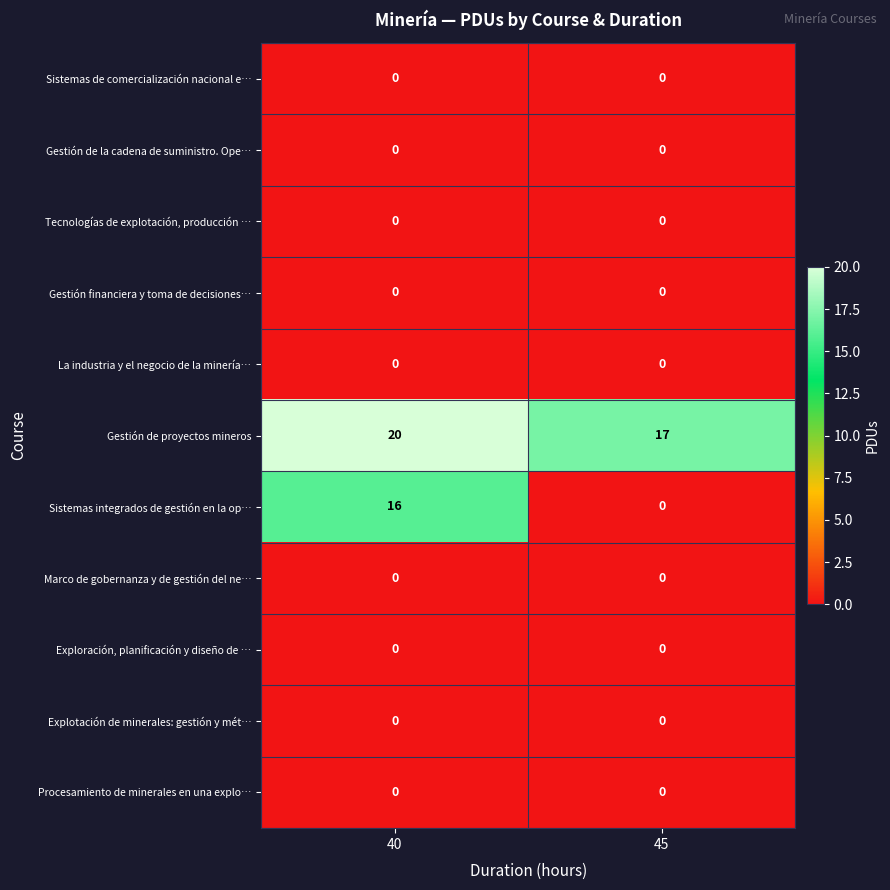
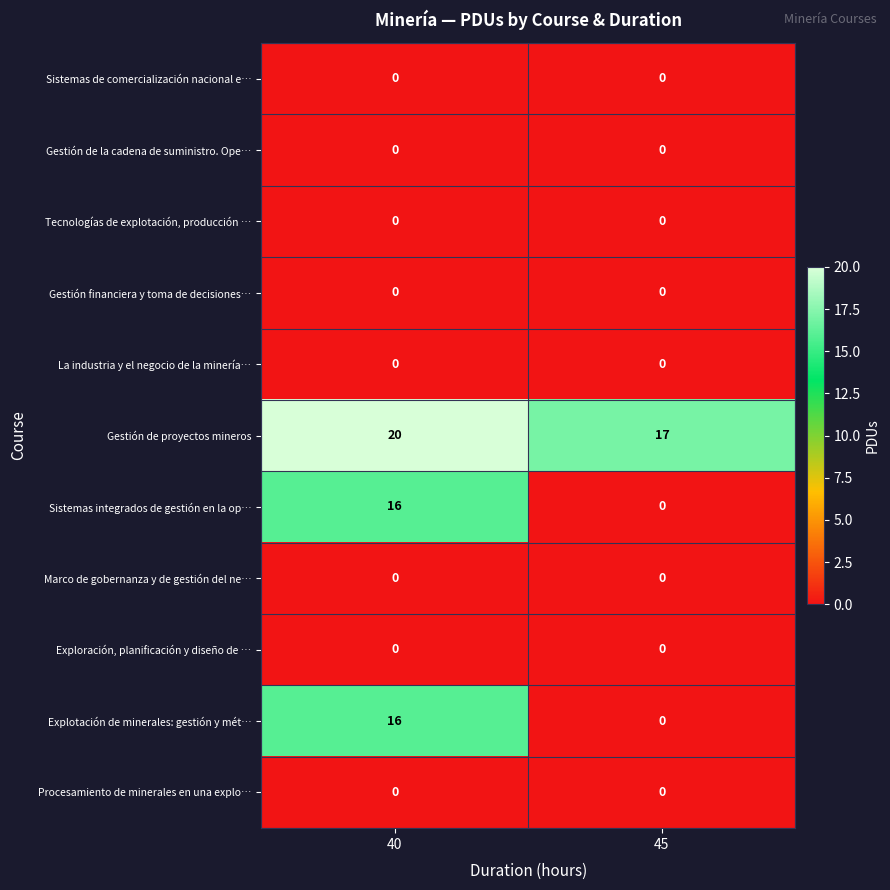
  {
    "Sistemas de comercialización nacional e…": {
      "40": 0,
      "45": 0
    },
    "Gestión de la cadena de suministro. Ope…": {
      "40": 0,
      "45": 0
    },
    "Tecnologías de explotación, producción …": {
      "40": 0,
      "45": 0
    },
    "Gestión financiera y toma de decisiones…": {
      "40": 0,
      "45": 0
    },
    "La industria y el negocio de la minería…": {
      "40": 0,
      "45": 0
    },
    "Gestión de proyectos mineros": {
      "40": 20,
      "45": 17
    },
    "Sistemas integrados de gestión en la op…": {
      "40": 16,
      "45": 0
    },
    "Marco de gobernanza y de gestión del ne…": {
      "40": 0,
      "45": 0
    },
    "Exploración, planificación y diseño de …": {
      "40": 0,
      "45": 0
    },
    "Explotación de minerales: gestión y mét…": {
-     "40": 0,
+     "40": 16,
      "45": 0
    },
    "Procesamiento de minerales en una explo…": {
      "40": 0,
      "45": 0
    }
  }
